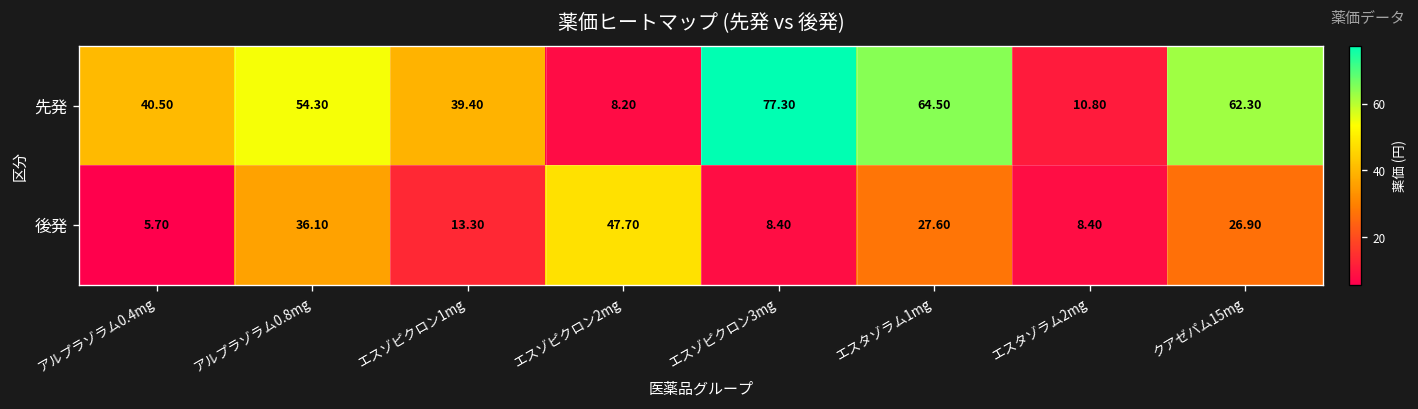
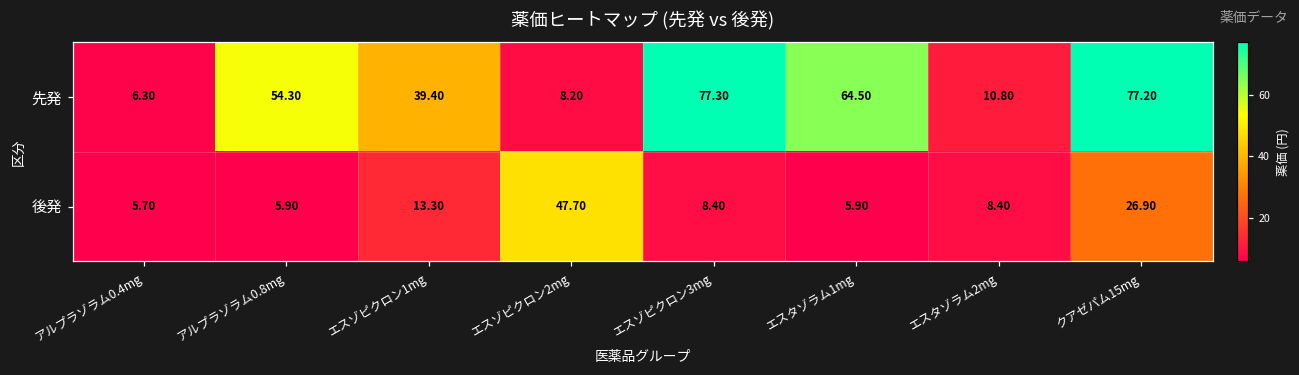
  {
    "先発": {
-     "アルプラゾラム0.4mg": 40.50,
+     "アルプラゾラム0.4mg": 6.30,
      "アルプラゾラム0.8mg": 54.30,
      "エスゾピクロン1mg": 39.40,
      "エスゾピクロン2mg": 8.20,
      "エスゾピクロン3mg": 77.30,
      "エスタゾラム1mg": 64.50,
      "エスタゾラム2mg": 10.80,
-     "クアゼパム15mg": 62.30
+     "クアゼパム15mg": 77.20
    },
    "後発": {
      "アルプラゾラム0.4mg": 5.70,
-     "アルプラゾラム0.8mg": 36.10,
+     "アルプラゾラム0.8mg": 5.90,
      "エスゾピクロン1mg": 13.30,
      "エスゾピクロン2mg": 47.70,
      "エスゾピクロン3mg": 8.40,
-     "エスタゾラム1mg": 27.60,
+     "エスタゾラム1mg": 5.90,
      "エスタゾラム2mg": 8.40,
      "クアゼパム15mg": 26.90
    }
  }
